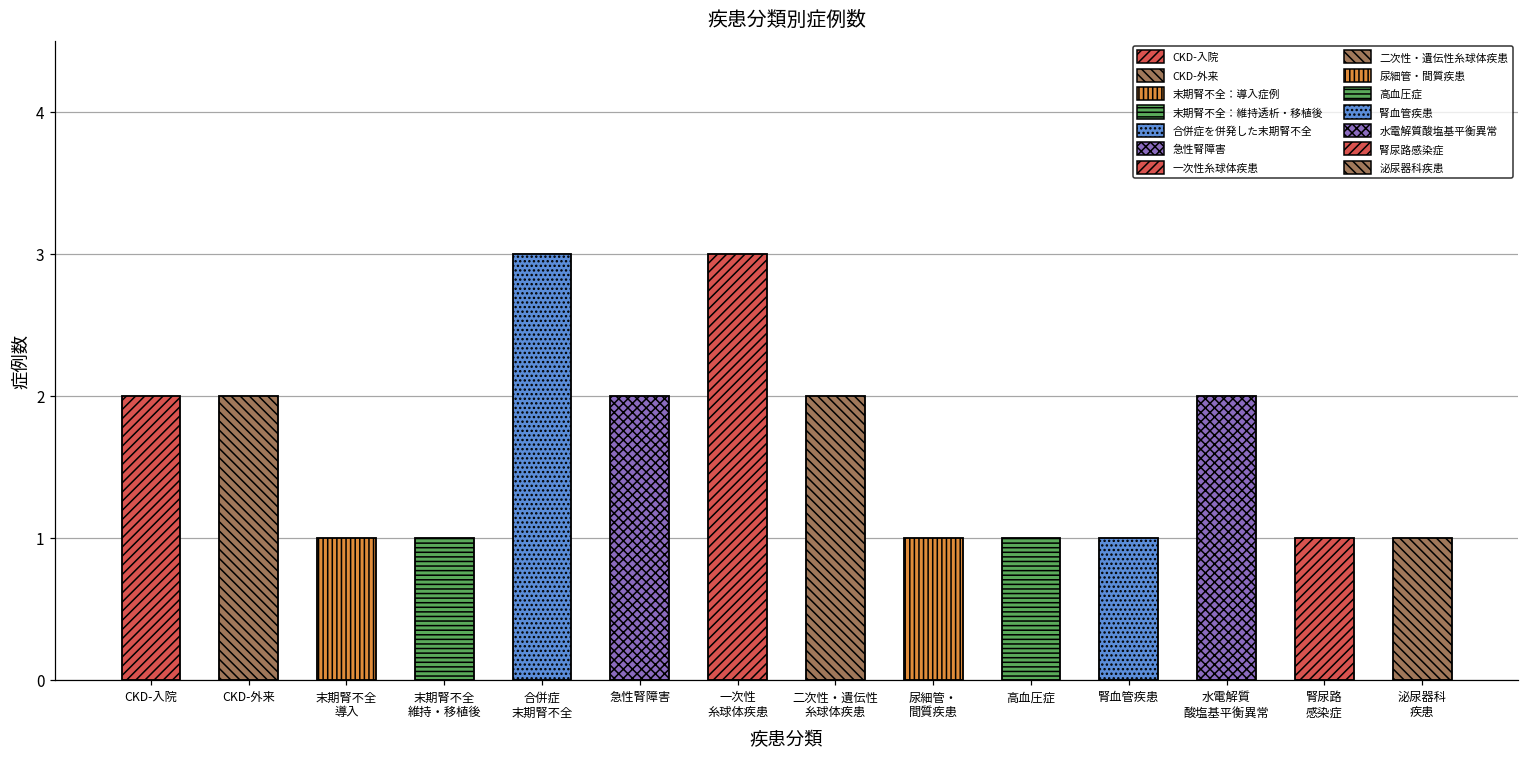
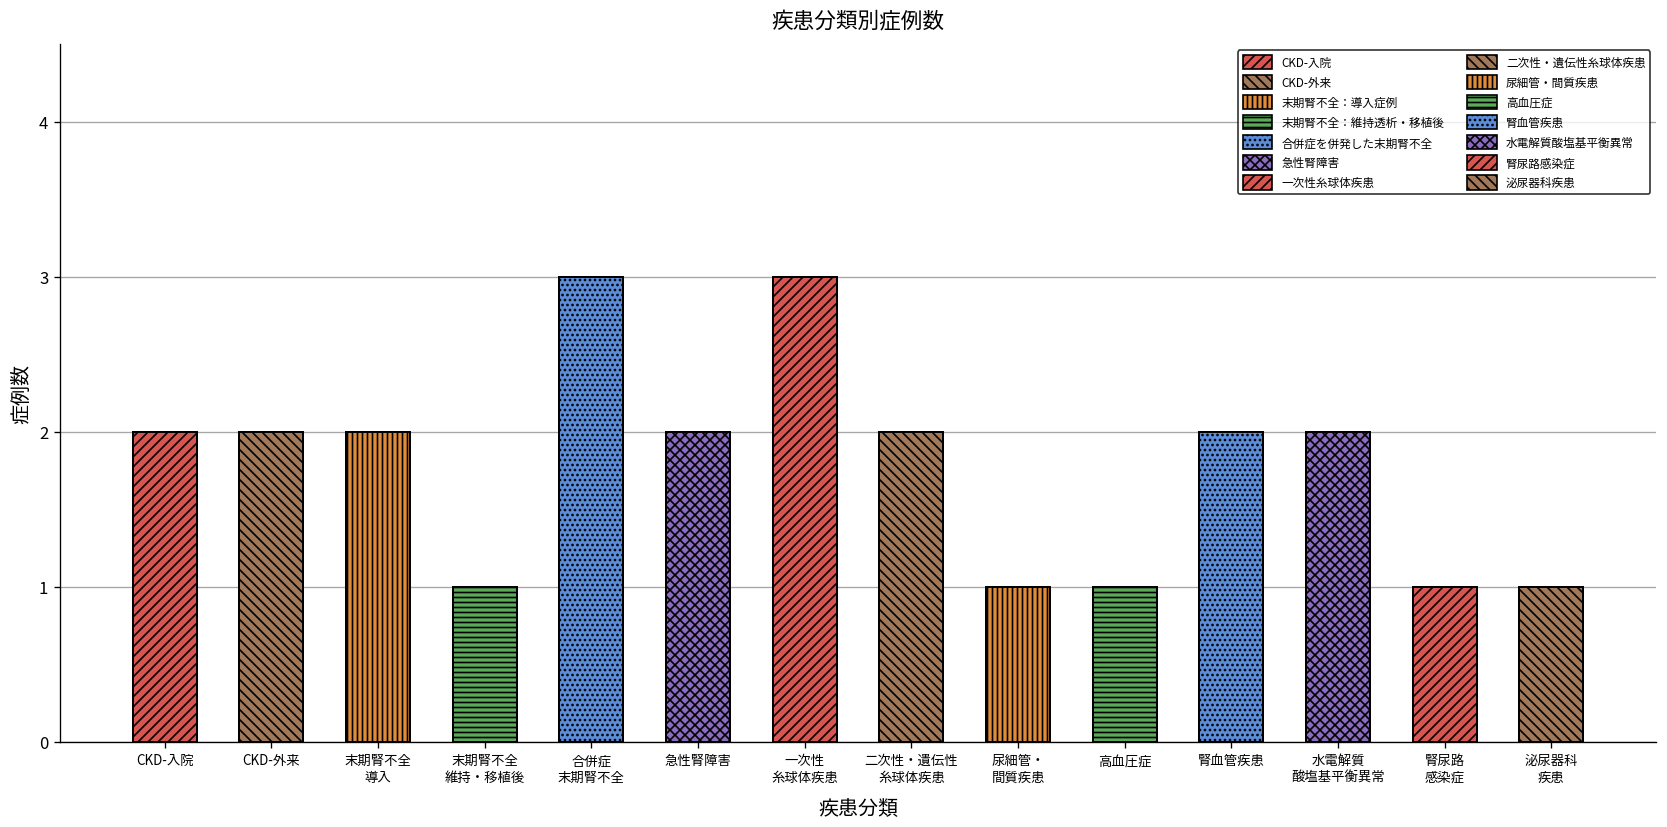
  {
    "CKD-入院": 2,
    "CKD-外来": 2,
-   "末期腎不全 導入": 1,
+   "末期腎不全 導入": 2,
    "末期腎不全 維持・移植後": 1,
    "合併症 末期腎不全": 3,
    "急性腎障害": 2,
    "一次性 糸球体疾患": 3,
    "二次性・遺伝性 糸球体疾患": 2,
    "尿細管・ 間質疾患": 1,
    "高血圧症": 1,
-   "腎血管疾患": 1,
+   "腎血管疾患": 2,
    "水電解質 酸塩基平衡異常": 2,
    "腎尿路 感染症": 1,
    "泌尿器科 疾患": 1
  }
